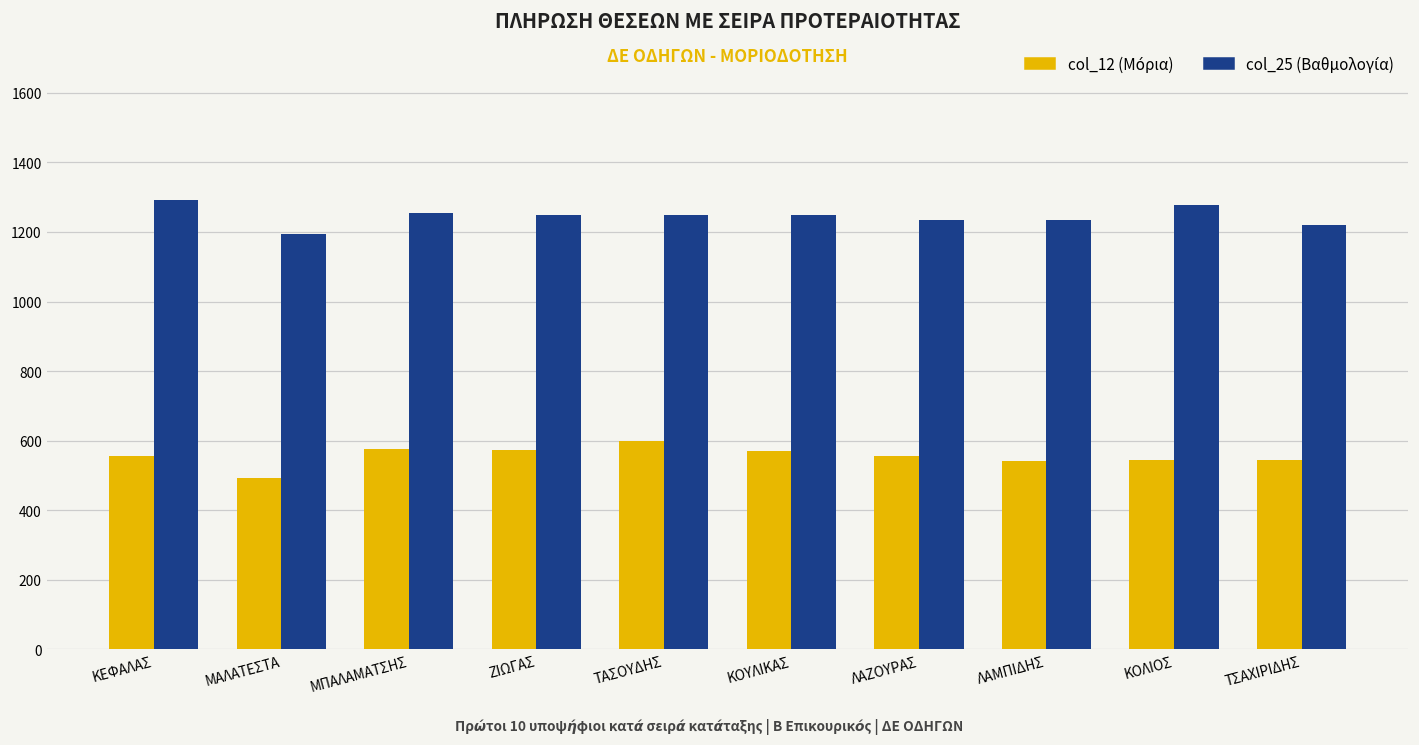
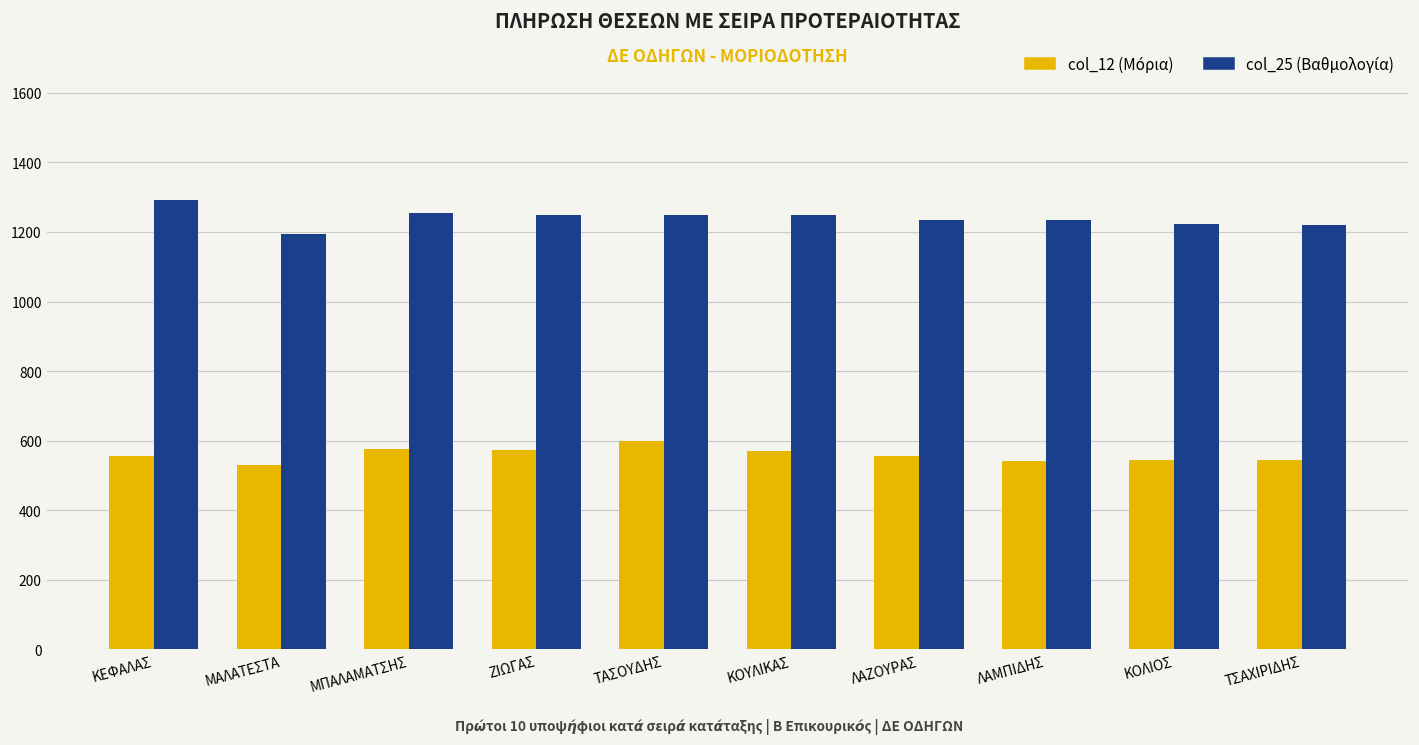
  {
    "col_12 (Μόρια)": {
      "ΚΕΦΑΛΑΣ": 560,
-     "ΜΑΛΑΤΕΣΤΑ": 490,
+     "ΜΑΛΑΤΕΣΤΑ": 530,
      "ΜΠΑΛΑΜΑΤΣΗΣ": 580,
      "ΖΙΩΓΑΣ": 570,
      "ΤΑΣΟΥΔΗΣ": 600,
      "ΚΟΥΛΙΚΑΣ": 570,
      "ΛΑΖΟΥΡΑΣ": 560,
      "ΛΑΜΠΙΔΗΣ": 540,
      "ΚΟΛΙΟΣ": 550,
      "ΤΣΑΧΙΡΙΔΗΣ": 540
    },
    "col_25 (Βαθμολογία)": {
      "ΚΕΦΑΛΑΣ": 1290,
      "ΜΑΛΑΤΕΣΤΑ": 1190,
      "ΜΠΑΛΑΜΑΤΣΗΣ": 1250,
      "ΖΙΩΓΑΣ": 1250,
      "ΤΑΣΟΥΔΗΣ": 1250,
      "ΚΟΥΛΙΚΑΣ": 1250,
      "ΛΑΖΟΥΡΑΣ": 1230,
      "ΛΑΜΠΙΔΗΣ": 1230,
-     "ΚΟΛΙΟΣ": 1280,
+     "ΚΟΛΙΟΣ": 1220,
      "ΤΣΑΧΙΡΙΔΗΣ": 1220
    }
  }
